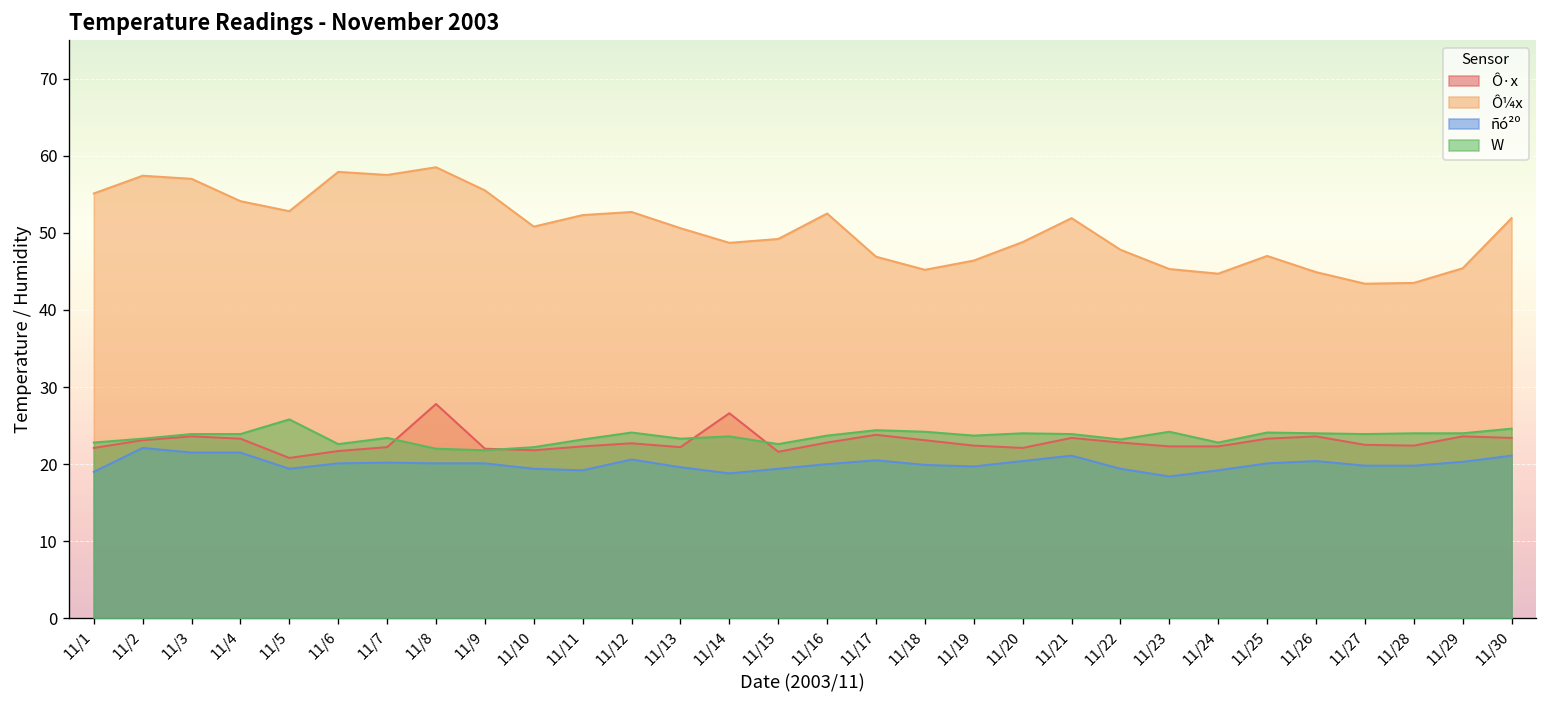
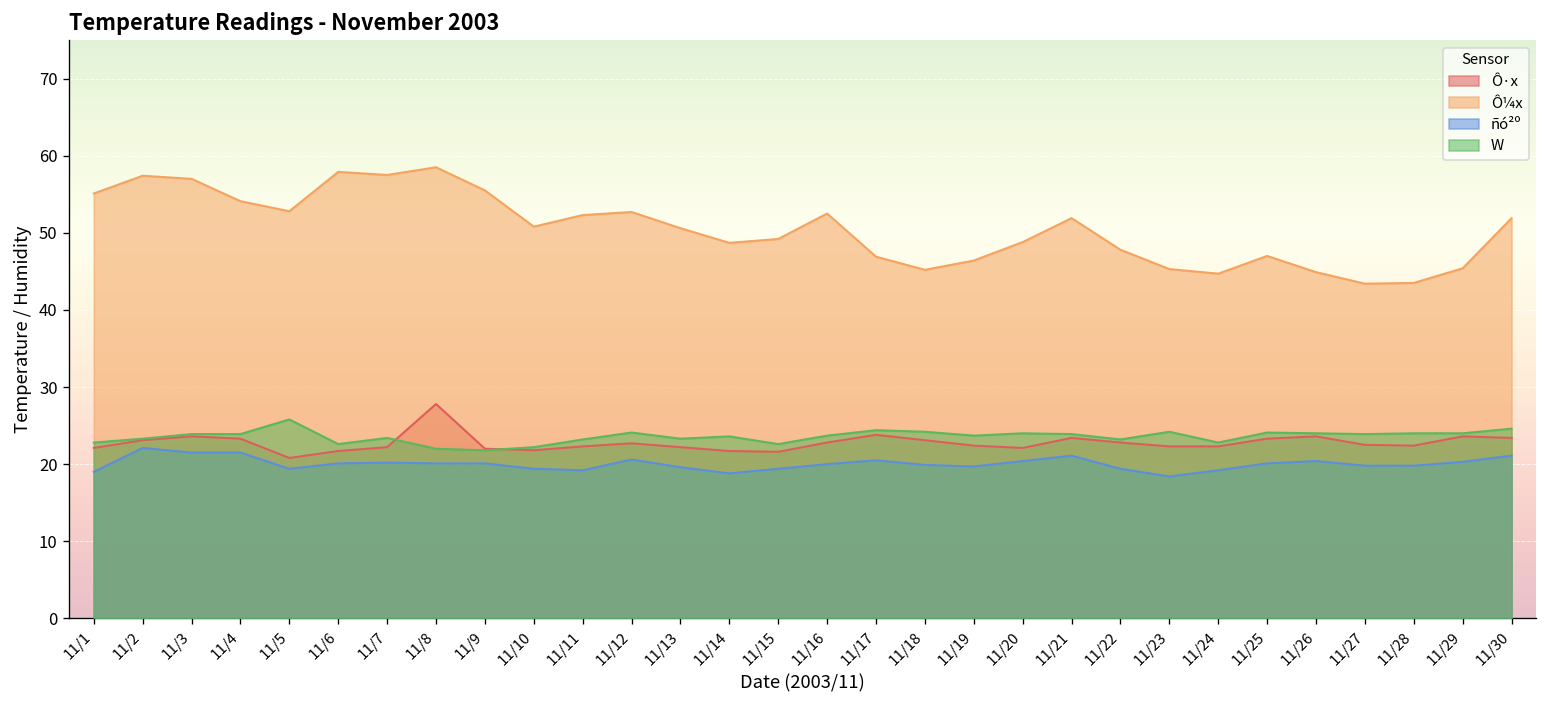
  {
    "Ô·x": {
      "11/1": 22,
      "11/4": 23,
      "11/5": 21,
      "11/6": 22,
      "11/7": 22,
      "11/8": 28,
      "11/10": 22,
      "11/11": 22,
      "11/12": 23,
      "11/13": 22,
-     "11/14": 27,
+     "11/14": 22,
      "11/15": 22,
      "11/16": 23,
      "11/17": 24,
      "11/18": 23,
      "11/19": 22,
      "11/20": 22,
      "11/21": 23,
      "11/22": 23,
      "11/23": 22,
      "11/24": 22,
      "11/25": 23,
      "11/27": 23,
      "11/28": 22,
      "11/30": 23
    },
    "Ô¼x": {
      "11/1": 55,
      "11/2": 57,
      "11/3": 57,
      "11/4": 54,
      "11/5": 53,
      "11/6": 58,
      "11/7": 58,
      "11/8": 59,
      "11/9": 56,
      "11/10": 51,
      "11/11": 52,
      "11/12": 53,
      "11/13": 51,
      "11/14": 49,
      "11/15": 49,
      "11/16": 53,
      "11/17": 47,
      "11/18": 45,
      "11/19": 46,
      "11/20": 49,
      "11/21": 52,
      "11/22": 48,
      "11/23": 45,
      "11/24": 45,
      "11/25": 47,
      "11/26": 45,
      "11/27": 43,
      "11/28": 44,
      "11/29": 45,
      "11/30": 52
    },
    "ñó²º": {
      "11/1": 19,
      "11/2": 22,
      "11/3": 22,
      "11/4": 22,
      "11/5": 19,
      "11/6": 20,
      "11/7": 20,
      "11/8": 20,
      "11/9": 20,
      "11/10": 19,
      "11/11": 19,
      "11/12": 21,
      "11/13": 20,
      "11/14": 19,
      "11/15": 19,
      "11/16": 20,
      "11/17": 21,
      "11/18": 20,
      "11/19": 20,
      "11/20": 20,
      "11/21": 21,
      "11/22": 19,
      "11/23": 18,
      "11/24": 19,
      "11/25": 20,
      "11/26": 20,
      "11/27": 20,
      "11/28": 20,
      "11/29": 20,
      "11/30": 21
    },
    "W": {
      "11/1": 23,
      "11/4": 24,
      "11/5": 26,
      "11/6": 23,
      "11/7": 23,
      "11/8": 22,
      "11/10": 22,
      "11/11": 23,
      "11/12": 24,
      "11/13": 23,
      "11/14": 24,
      "11/15": 23,
      "11/16": 24,
      "11/17": 24,
      "11/18": 24,
      "11/19": 24,
      "11/20": 24,
      "11/21": 24,
      "11/22": 23,
      "11/23": 24,
      "11/24": 23,
      "11/25": 24,
      "11/27": 24,
      "11/28": 24,
      "11/30": 25
    }
  }
